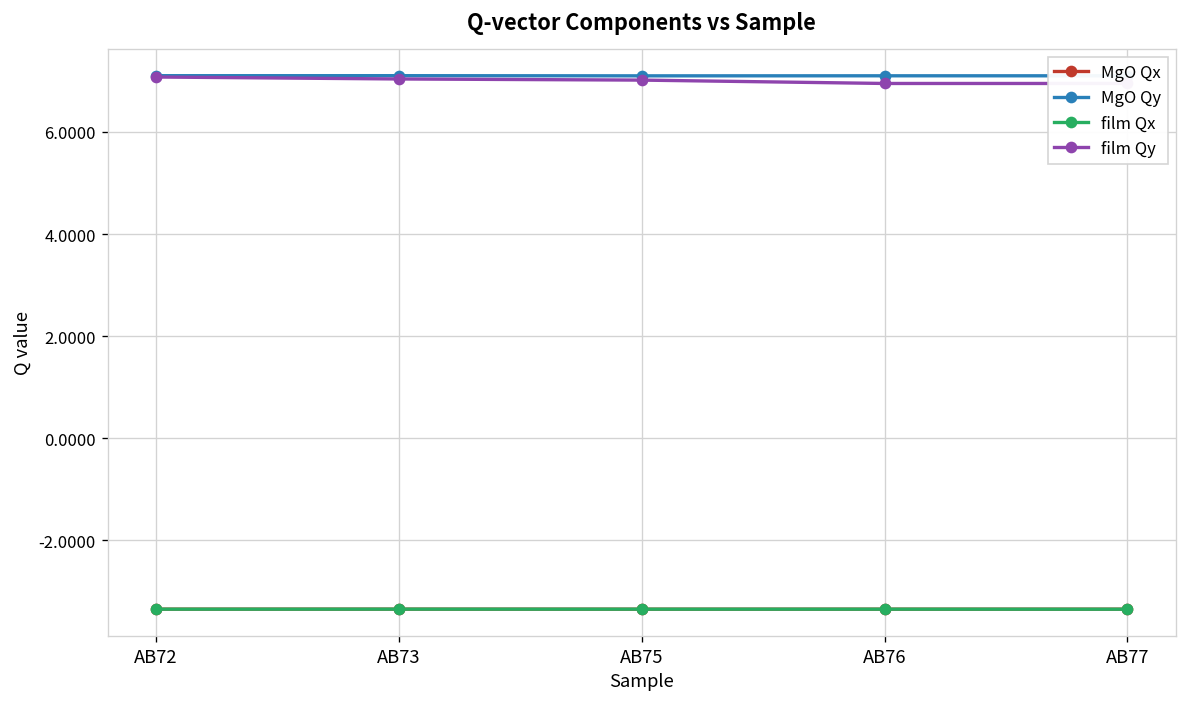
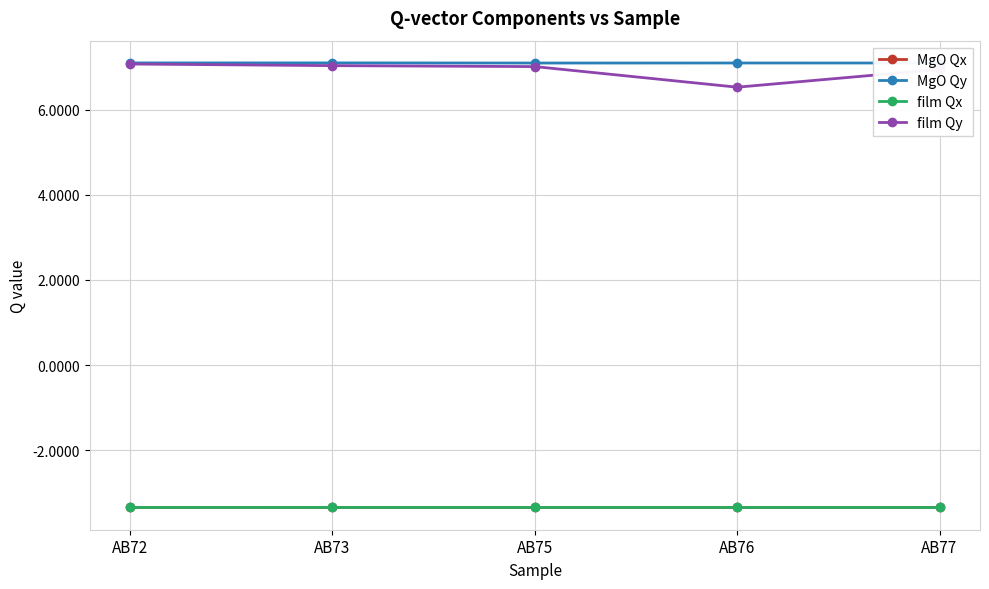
  {
    "film Qx": {
      "AB72": -3.3,
      "AB73": -3.3,
      "AB75": -3.3,
      "AB76": -3.3,
      "AB77": -3.3
    },
    "MgO Qy": {
      "AB73": 7.1,
      "AB75": 7.1,
      "AB76": 7.1
    },
    "film Qy": {
      "AB73": 7.0,
      "AB75": 7.0,
-     "AB76": 6.9
+     "AB76": 6.5
    }
  }
